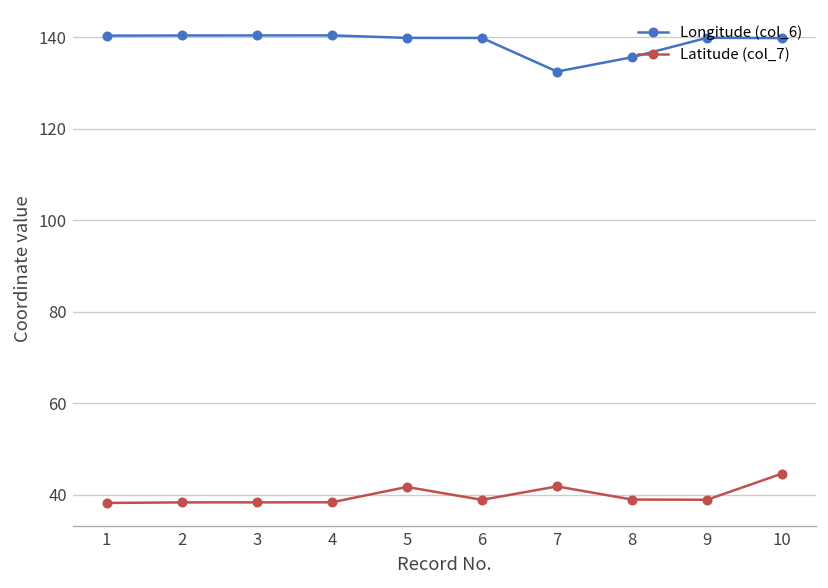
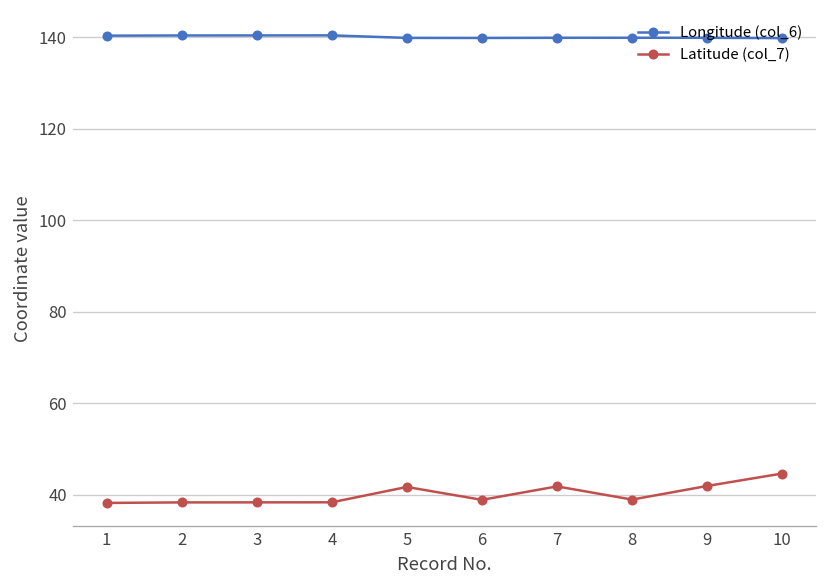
  {
    "Longitude (col_6)": {
      "1": 140,
      "2": 140,
      "3": 140,
      "4": 140,
      "5": 140,
      "6": 140,
-     "7": 132,
-     "8": 136,
+     "7": 140,
+     "8": 140,
      "9": 140,
      "10": 140
    },
    "Latitude (col_7)": {
      "1": 38,
      "2": 38,
      "3": 38,
      "4": 38,
      "5": 42,
      "6": 39,
      "7": 42,
      "8": 39,
-     "9": 39,
+     "9": 42,
      "10": 45
    }
  }
